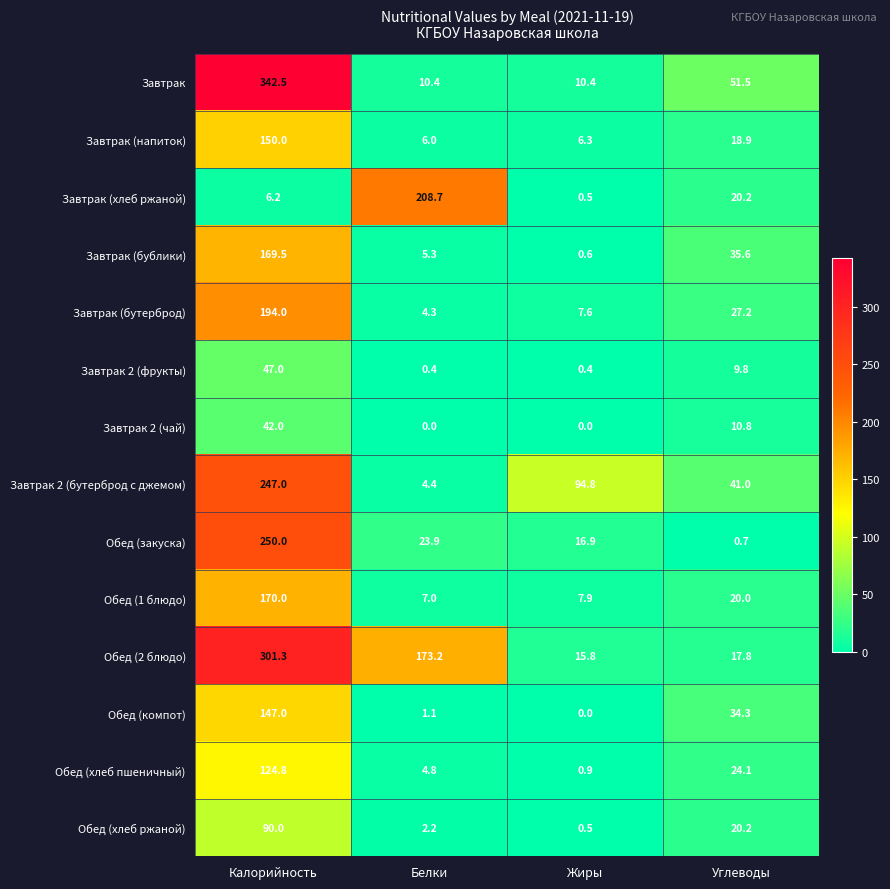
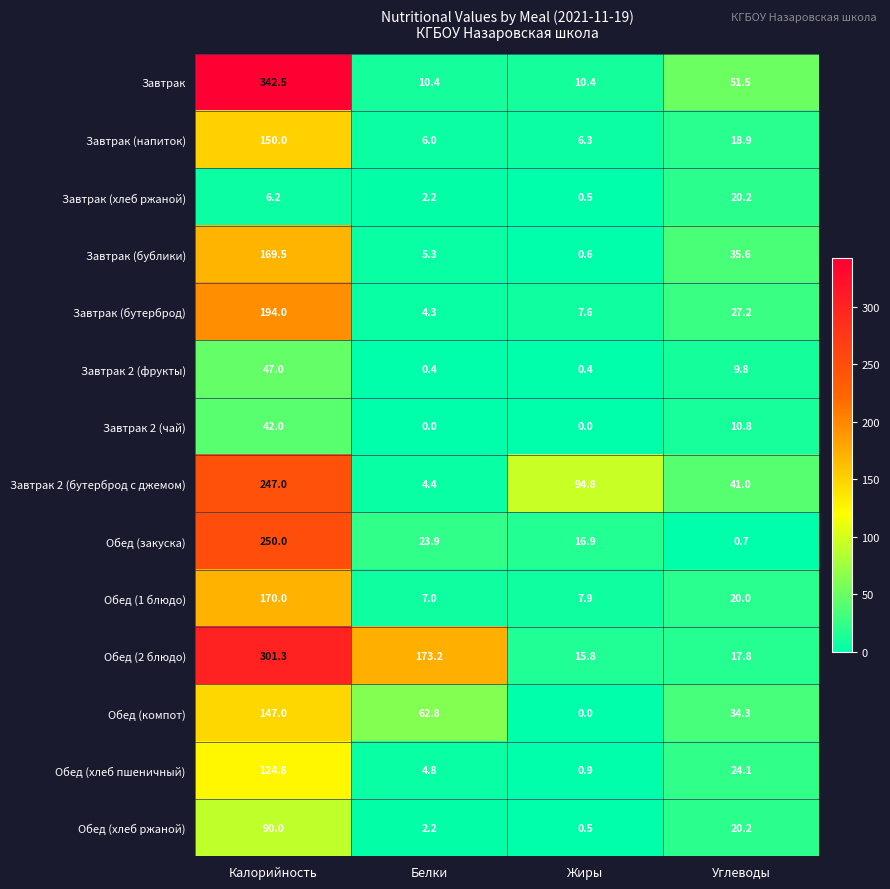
  {
    "Завтрак": {
      "Калорийность": 342.5,
      "Белки": 10.4,
      "Жиры": 10.4,
      "Углеводы": 51.5
    },
    "Завтрак (напиток)": {
      "Калорийность": 150.0,
      "Белки": 6.0,
      "Жиры": 6.3,
      "Углеводы": 18.9
    },
    "Завтрак (хлеб ржаной)": {
      "Калорийность": 6.2,
-     "Белки": 208.7,
+     "Белки": 2.2,
      "Жиры": 0.5,
      "Углеводы": 20.2
    },
    "Завтрак (бублики)": {
      "Калорийность": 169.5,
      "Белки": 5.3,
      "Жиры": 0.6,
      "Углеводы": 35.6
    },
    "Завтрак (бутерброд)": {
      "Калорийность": 194.0,
      "Белки": 4.3,
      "Жиры": 7.6,
      "Углеводы": 27.2
    },
    "Завтрак 2 (фрукты)": {
      "Калорийность": 47.0,
      "Белки": 0.4,
      "Жиры": 0.4,
      "Углеводы": 9.8
    },
    "Завтрак 2 (чай)": {
      "Калорийность": 42.0,
      "Белки": 0.0,
      "Жиры": 0.0,
      "Углеводы": 10.8
    },
    "Завтрак 2 (бутерброд с джемом)": {
      "Калорийность": 247.0,
      "Белки": 4.4,
      "Жиры": 94.8,
      "Углеводы": 41.0
    },
    "Обед (закуска)": {
      "Калорийность": 250.0,
      "Белки": 23.9,
      "Жиры": 16.9,
      "Углеводы": 0.7
    },
    "Обед (1 блюдо)": {
      "Калорийность": 170.0,
      "Белки": 7.0,
      "Жиры": 7.9,
      "Углеводы": 20.0
    },
    "Обед (2 блюдо)": {
      "Калорийность": 301.3,
      "Белки": 173.2,
      "Жиры": 15.8,
      "Углеводы": 17.8
    },
    "Обед (компот)": {
      "Калорийность": 147.0,
-     "Белки": 1.1,
+     "Белки": 62.8,
      "Жиры": 0.0,
      "Углеводы": 34.3
    },
    "Обед (хлеб пшеничный)": {
      "Калорийность": 124.8,
      "Белки": 4.8,
      "Жиры": 0.9,
      "Углеводы": 24.1
    },
    "Обед (хлеб ржаной)": {
      "Калорийность": 90.0,
      "Белки": 2.2,
      "Жиры": 0.5,
      "Углеводы": 20.2
    }
  }
